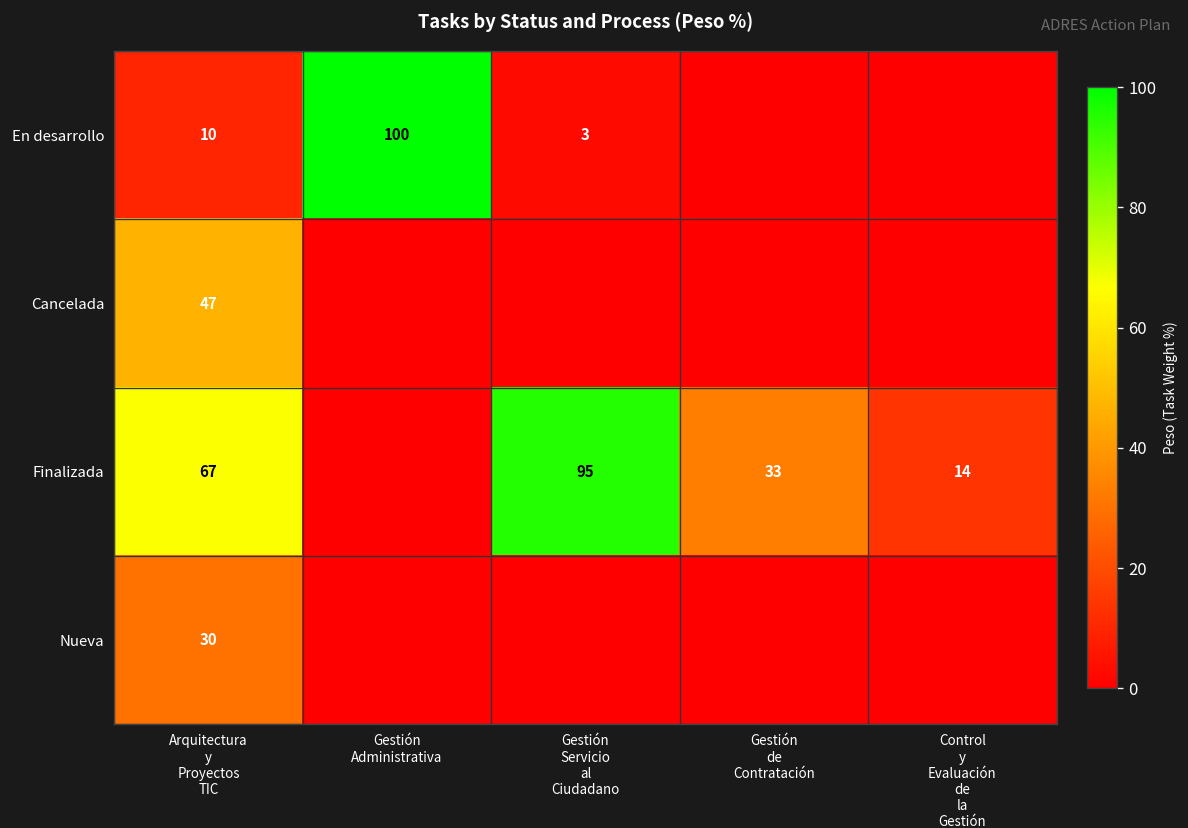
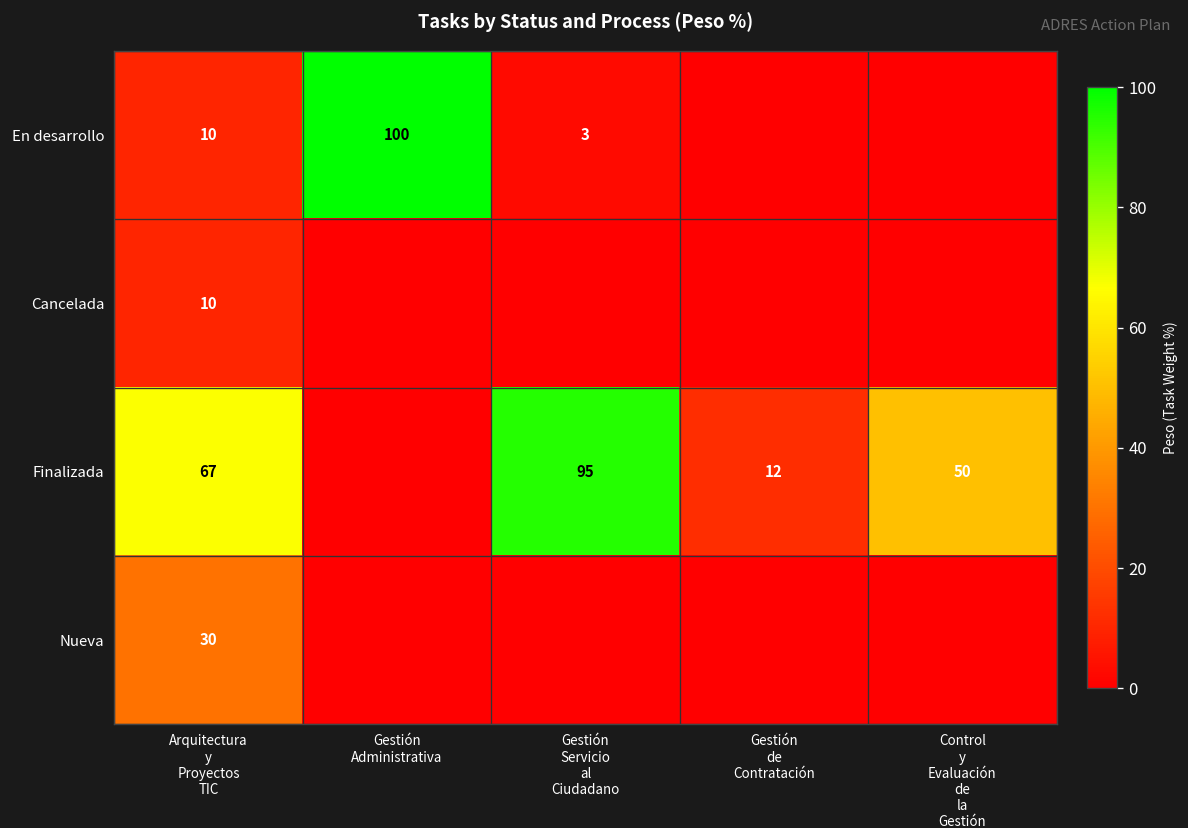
  {
    "En desarrollo": {
      "Arquitectura y Proyectos TIC": 10,
      "Gestión Administrativa": 100,
      "Gestión Servicio al Ciudadano": 3
    },
    "Cancelada": {
-     "Arquitectura y Proyectos TIC": 47
+     "Arquitectura y Proyectos TIC": 10
    },
    "Finalizada": {
      "Arquitectura y Proyectos TIC": 67,
      "Gestión Servicio al Ciudadano": 95,
-     "Gestión de Contratación": 33,
-     "Control y Evaluación de la Gestión": 14
+     "Gestión de Contratación": 12,
+     "Control y Evaluación de la Gestión": 50
    },
    "Nueva": {
      "Arquitectura y Proyectos TIC": 30
    }
  }
